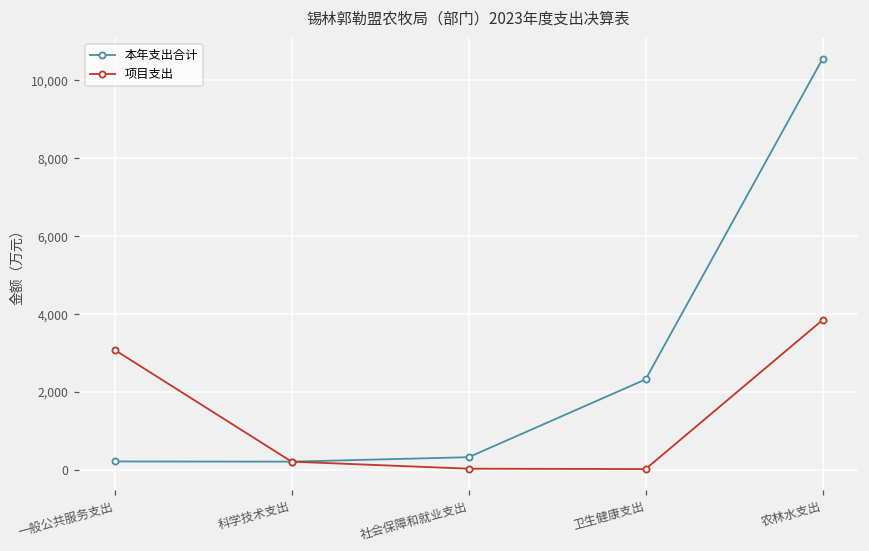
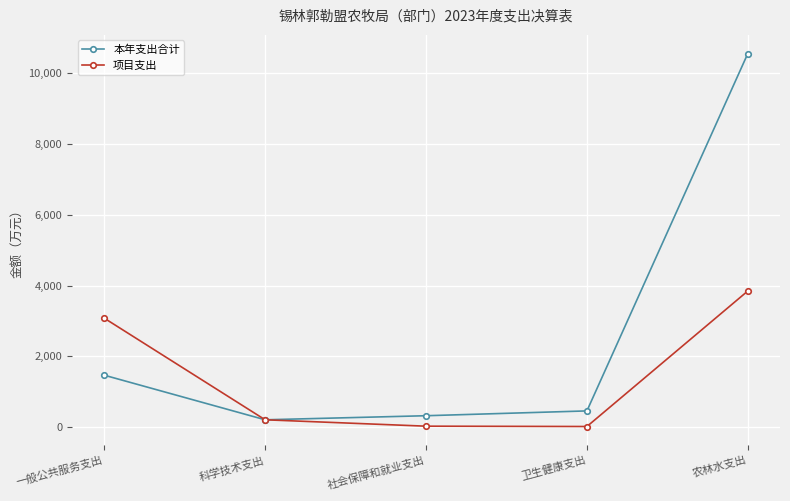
  {
    "本年支出合计": {
-     "一般公共服务支出": "200",
+     "一般公共服务支出": "1,500",
      "社会保障和就业支出": "300",
-     "卫生健康支出": "2,300",
+     "卫生健康支出": "500",
      "农林水支出": "10,500"
    },
    "项目支出": {
      "一般公共服务支出": "3,100",
      "社会保障和就业支出": "0",
      "卫生健康支出": "0",
      "农林水支出": "3,800"
    }
  }
